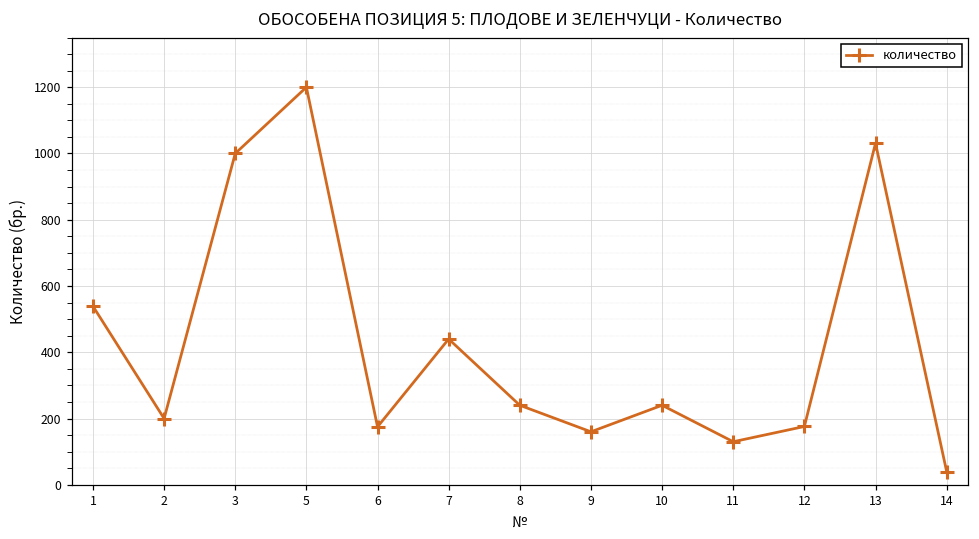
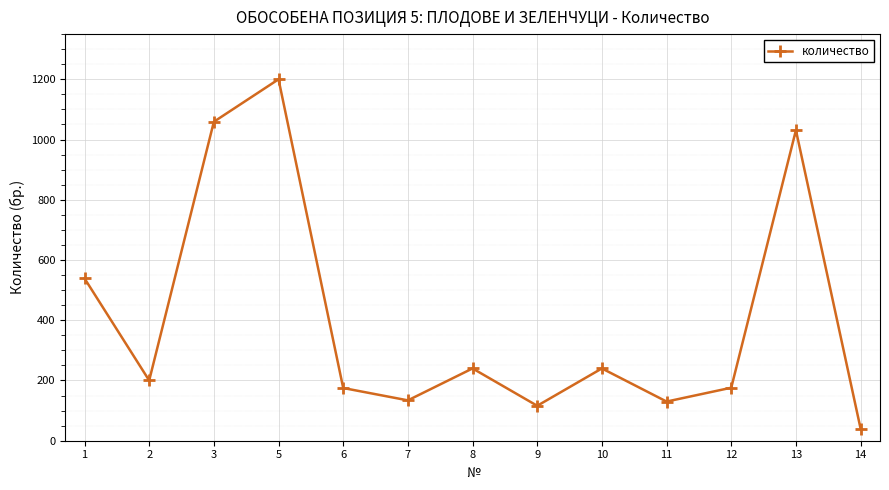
  {
    "1": 540,
    "2": 200,
-   "3": 1000,
+   "3": 1060,
    "5": 1200,
    "6": 180,
-   "7": 440,
+   "7": 130,
    "8": 240,
-   "9": 160,
+   "9": 120,
    "10": 240,
    "11": 130,
    "12": 180,
    "13": 1030,
    "14": 40
  }
